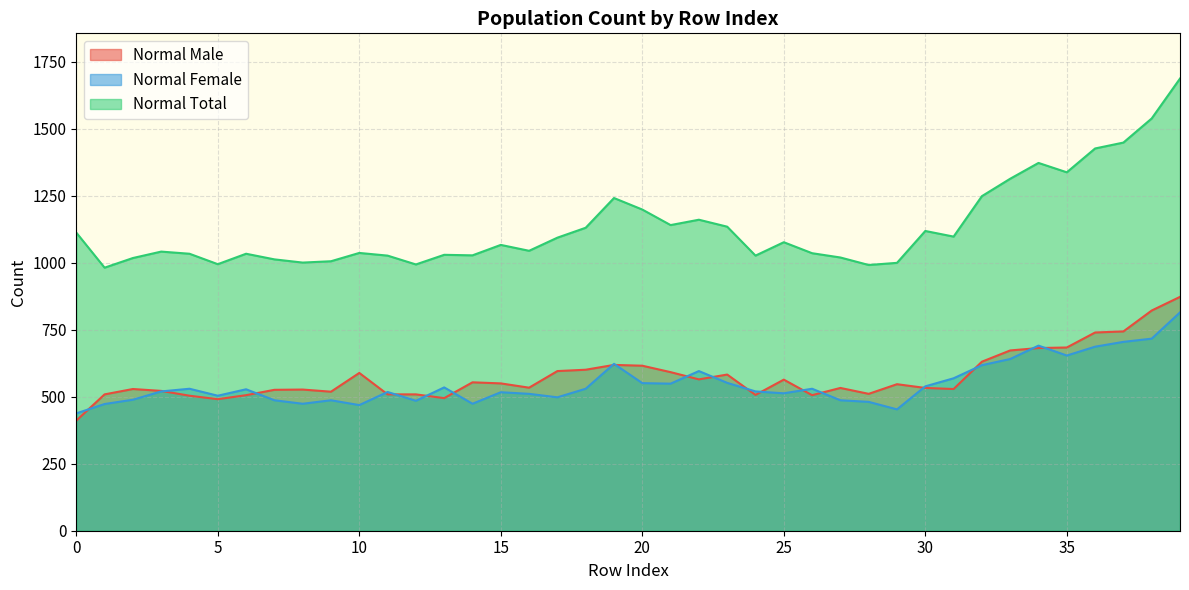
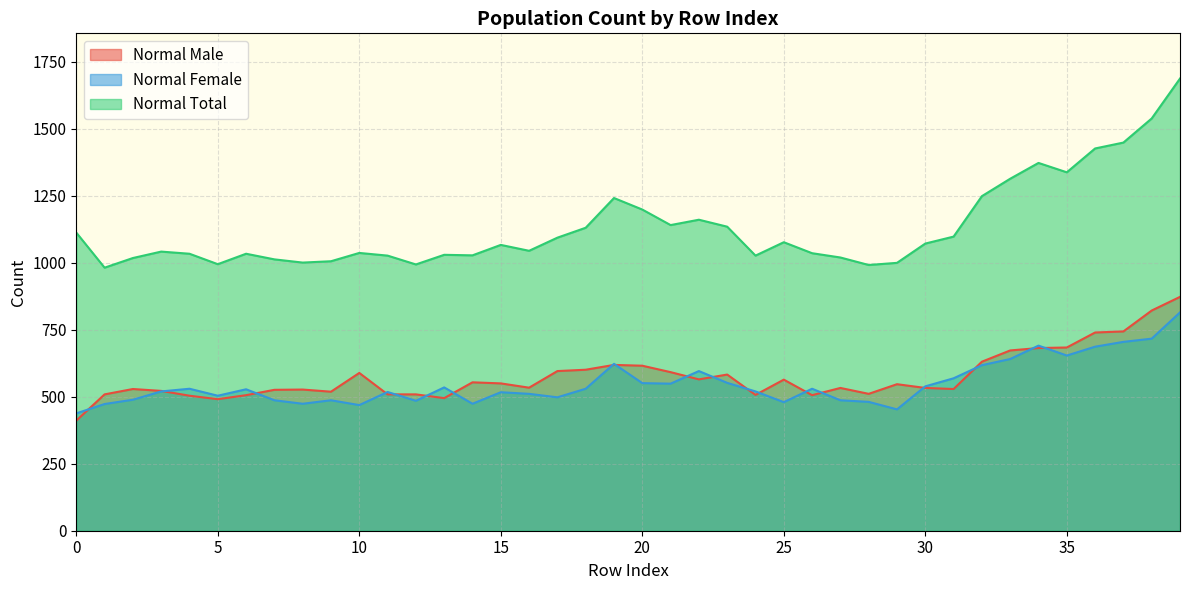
  {
    "Normal Male": {
      "0": 410,
      "5": 490,
      "10": 590,
      "15": 550,
      "20": 620,
      "25": 560,
      "35": 680
    },
    "Normal Female": {
      "0": 440,
      "5": 500,
      "10": 470,
      "15": 520,
      "20": 550,
-     "25": 510,
+     "25": 480,
      "35": 650
    },
    "Normal Total": {
      "0": 1110,
      "5": 1000,
      "10": 1040,
      "15": 1070,
      "20": 1200,
      "25": 1080,
-     "30": 1120,
+     "30": 1070,
      "35": 1340
    }
  }
